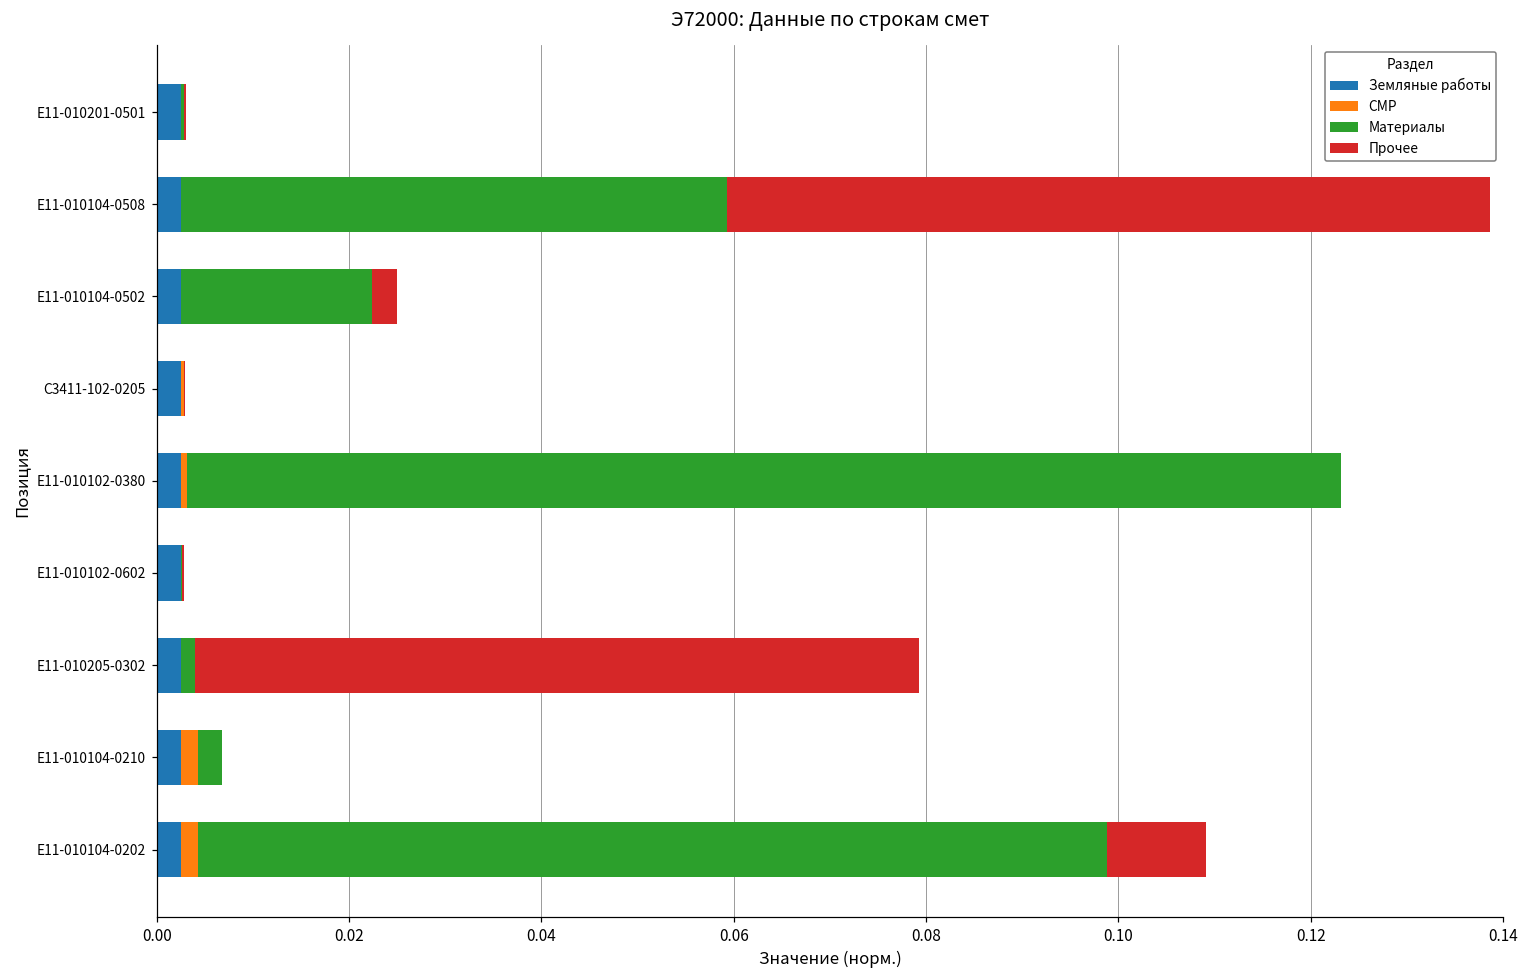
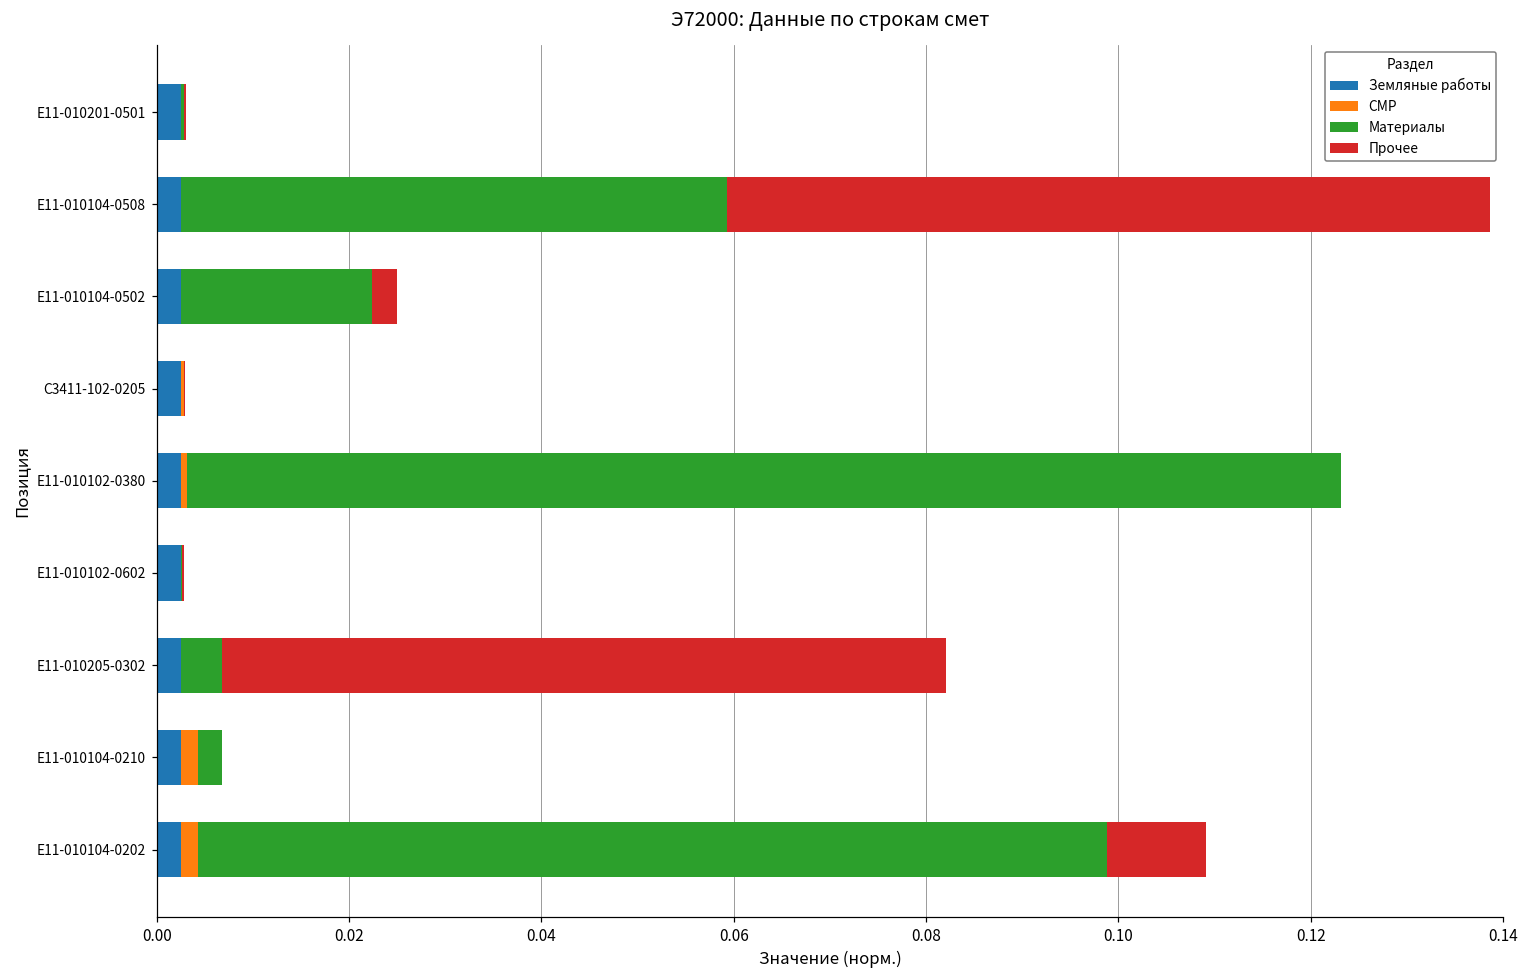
  {
    "Земляные работы": {
      "Е11-010201-0501": 0.002,
      "Е11-010104-0508": 0.002,
      "Е11-010104-0502": 0.002,
      "С3411-102-0205": 0.002,
      "Е11-010102-0380": 0.002,
      "Е11-010102-0602": 0.002,
      "Е11-010205-0302": 0.002,
      "Е11-010104-0210": 0.002,
      "Е11-010104-0202": 0.002
    },
    "СМР": {
      "Е11-010201-0501": 0.000,
      "Е11-010104-0508": 0.000,
      "Е11-010104-0502": 0.000,
      "С3411-102-0205": 0.000,
      "Е11-010102-0380": 0.001,
      "Е11-010104-0210": 0.002,
      "Е11-010104-0202": 0.002
    },
    "Материалы": {
      "Е11-010201-0501": 0.000,
      "Е11-010104-0508": 0.057,
      "Е11-010104-0502": 0.020,
      "Е11-010102-0380": 0.120,
-     "Е11-010205-0302": 0.002,
+     "Е11-010205-0302": 0.004,
      "Е11-010104-0210": 0.003,
      "Е11-010104-0202": 0.095
    },
    "Прочее": {
      "Е11-010104-0508": 0.079,
      "Е11-010104-0502": 0.003,
      "Е11-010205-0302": 0.075,
      "Е11-010104-0210": 0.000,
      "Е11-010104-0202": 0.010
    }
  }
